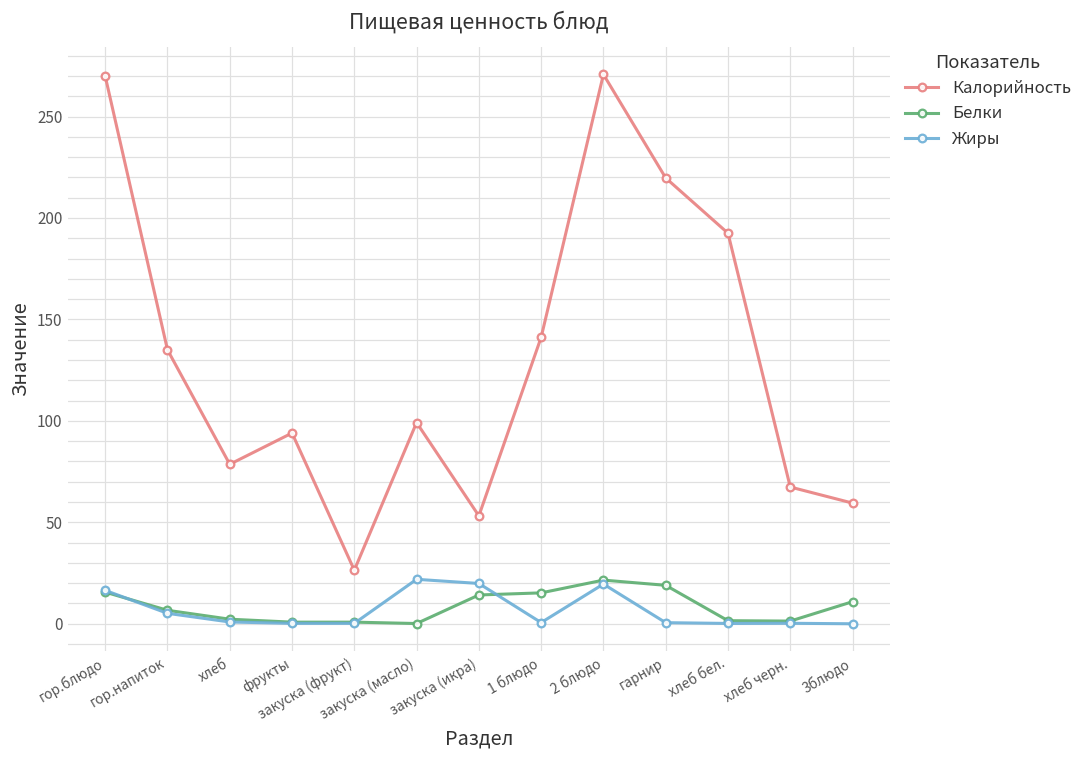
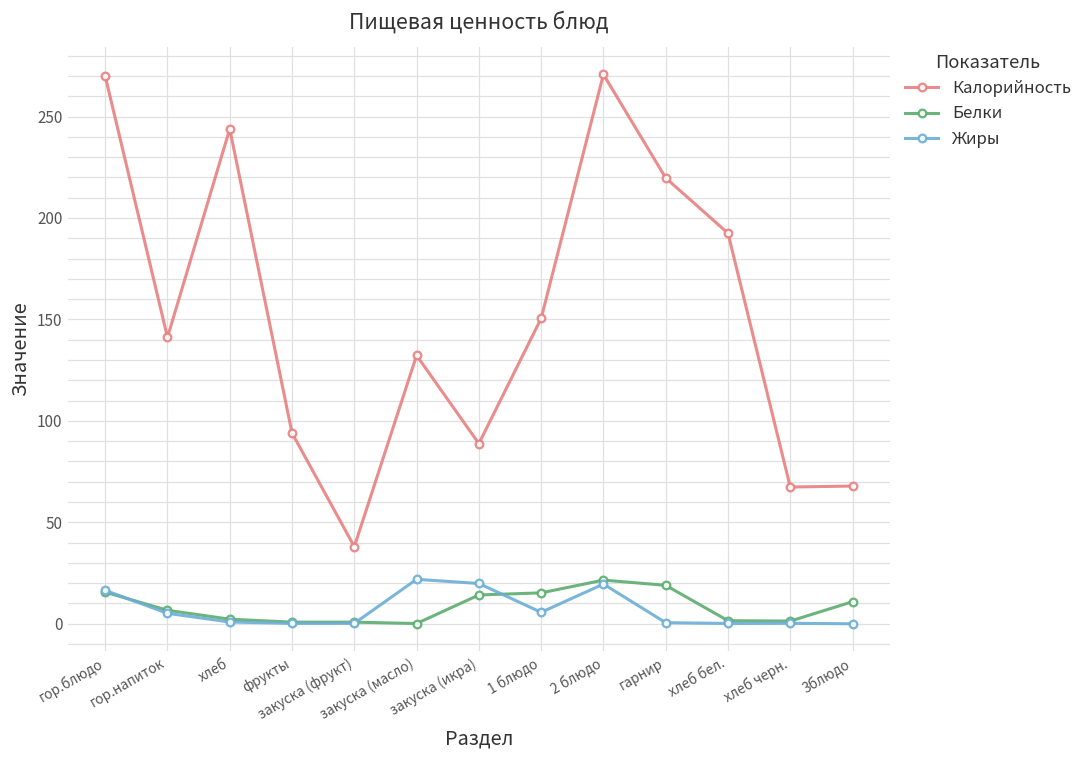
  {
    "Калорийность": {
      "гор.блюдо": 270,
-     "гор.напиток": 135,
-     "хлеб": 79,
+     "гор.напиток": 141,
+     "хлеб": 244,
      "фрукты": 94,
-     "закуска (фрукт)": 26,
-     "закуска (масло)": 99,
-     "закуска (икра)": 53,
-     "1 блюдо": 141,
+     "закуска (фрукт)": 38,
+     "закуска (масло)": 132,
+     "закуска (икра)": 89,
+     "1 блюдо": 151,
      "2 блюдо": 271,
      "гарнир": 220,
      "хлеб бел.": 193,
      "хлеб черн.": 67,
-     "3блюдо": 59
+     "3блюдо": 68
    },
    "Белки": {
      "гор.напиток": 7,
      "хлеб": 2,
      "закуска (масло)": 0,
      "закуска (икра)": 14,
      "1 блюдо": 15,
      "2 блюдо": 22,
      "гарнир": 19,
      "3блюдо": 11
    },
    "Жиры": {
      "гор.напиток": 5,
      "хлеб": 1,
      "закуска (масло)": 22,
      "закуска (икра)": 20,
-     "1 блюдо": 1,
+     "1 блюдо": 6,
      "2 блюдо": 20,
      "гарнир": 1,
      "3блюдо": 0
    }
  }
